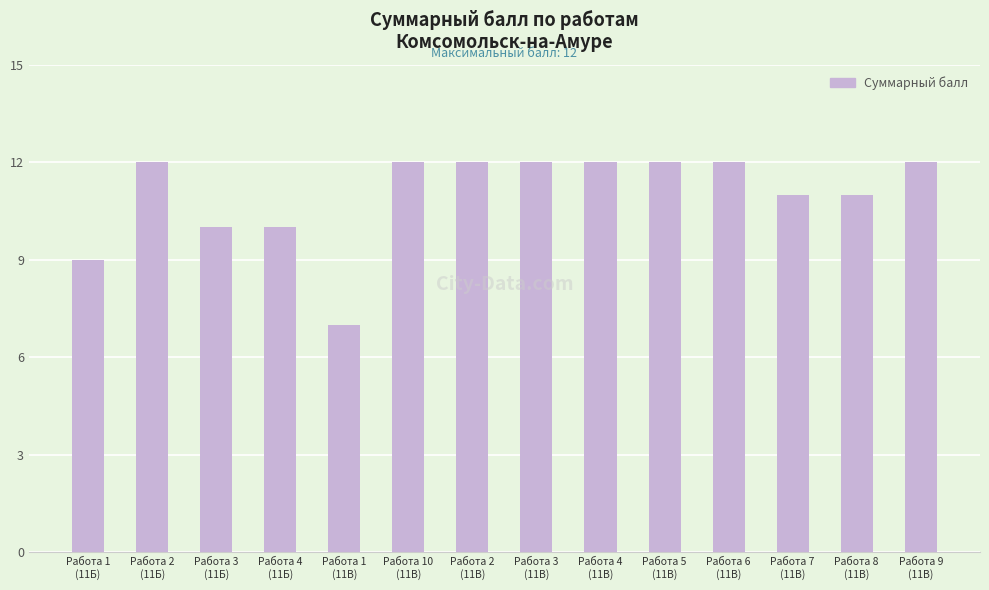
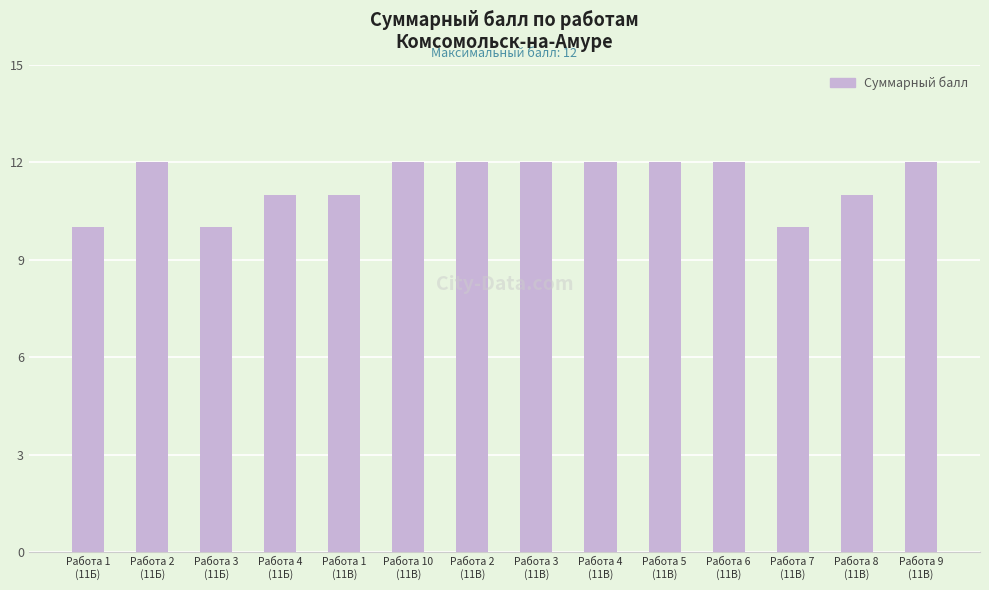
  {
-   "Работа 1 (11Б)": 9,
+   "Работа 1 (11Б)": 10,
    "Работа 2 (11Б)": 12,
    "Работа 3 (11Б)": 10,
-   "Работа 4 (11Б)": 10,
-   "Работа 1 (11В)": 7,
+   "Работа 4 (11Б)": 11,
+   "Работа 1 (11В)": 11,
    "Работа 10 (11В)": 12,
    "Работа 2 (11В)": 12,
    "Работа 3 (11В)": 12,
    "Работа 4 (11В)": 12,
    "Работа 5 (11В)": 12,
    "Работа 6 (11В)": 12,
-   "Работа 7 (11В)": 11,
+   "Работа 7 (11В)": 10,
    "Работа 8 (11В)": 11,
    "Работа 9 (11В)": 12
  }
